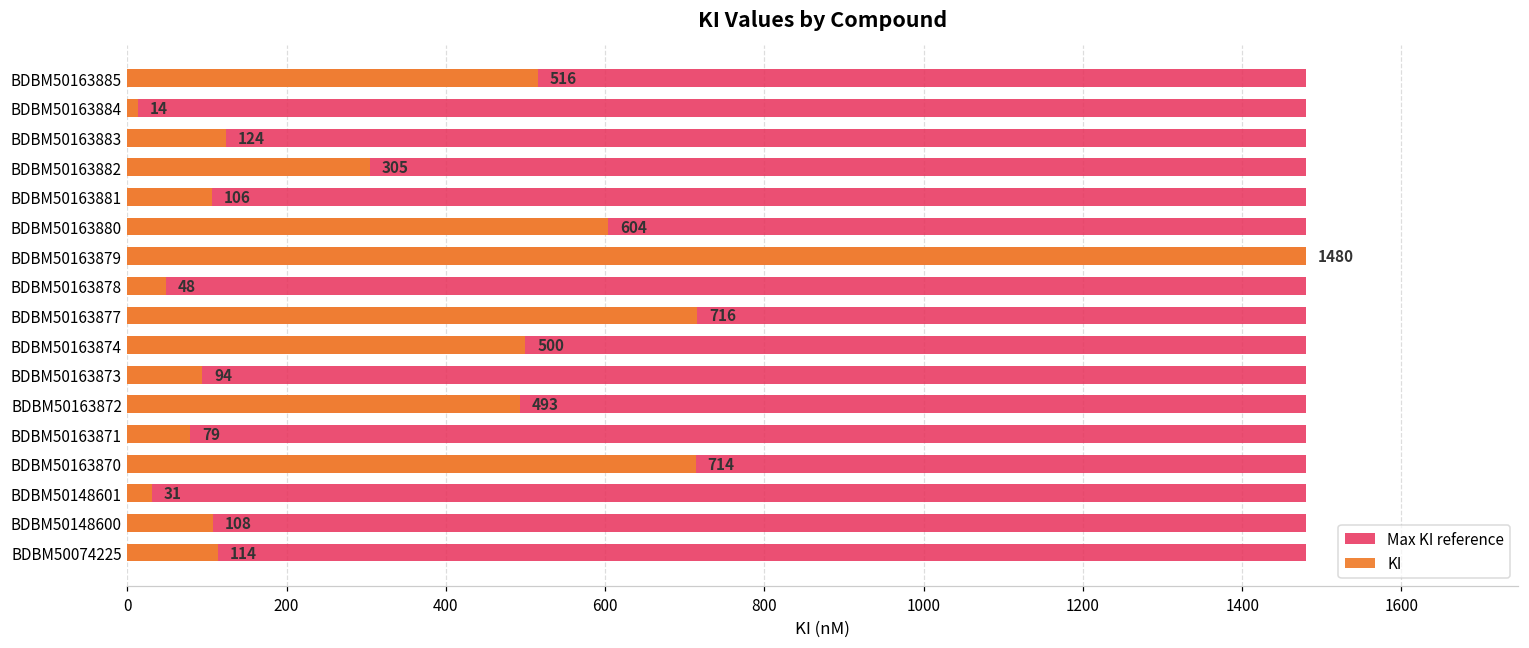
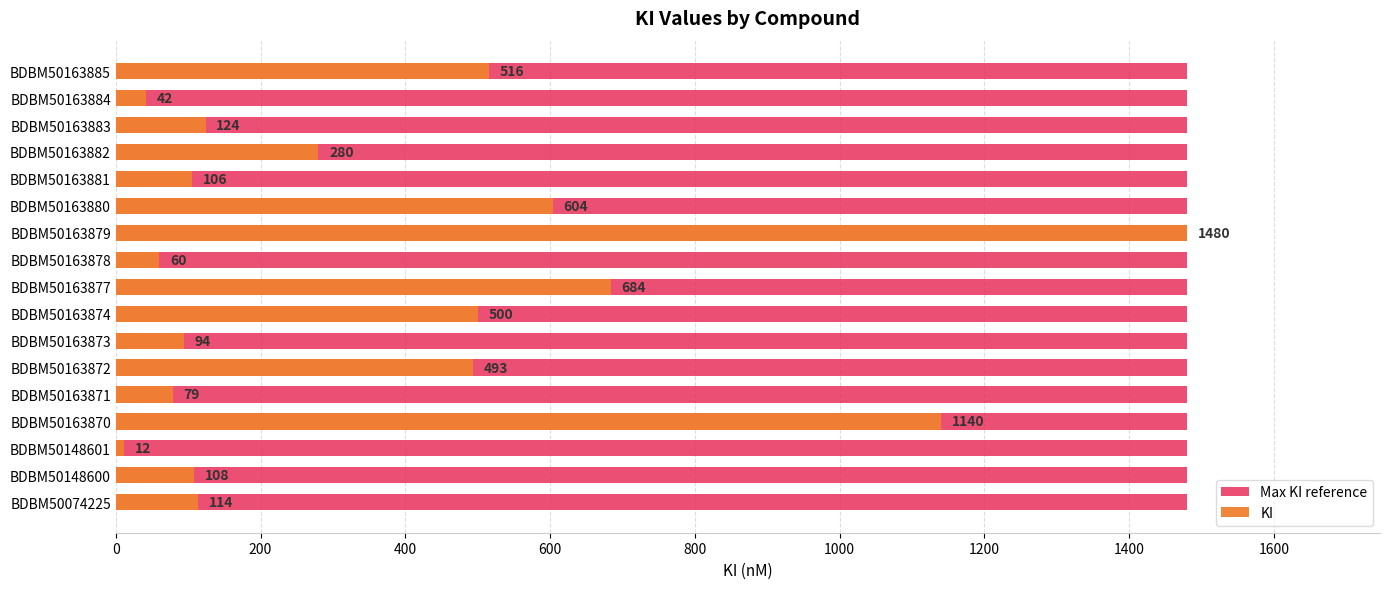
  {
    "Max KI reference": {
      "BDBM50163879": 1480
    },
    "KI": {
-     "BDBM50163884": 14,
-     "BDBM50163882": 305,
+     "BDBM50163884": 42,
+     "BDBM50163882": 280,
      "BDBM50163879": 1480,
-     "BDBM50163878": 48,
-     "BDBM50163877": 716,
-     "BDBM50163870": 714,
-     "BDBM50148601": 31
+     "BDBM50163878": 60,
+     "BDBM50163877": 684,
+     "BDBM50163870": 1140,
+     "BDBM50148601": 12
    }
  }
